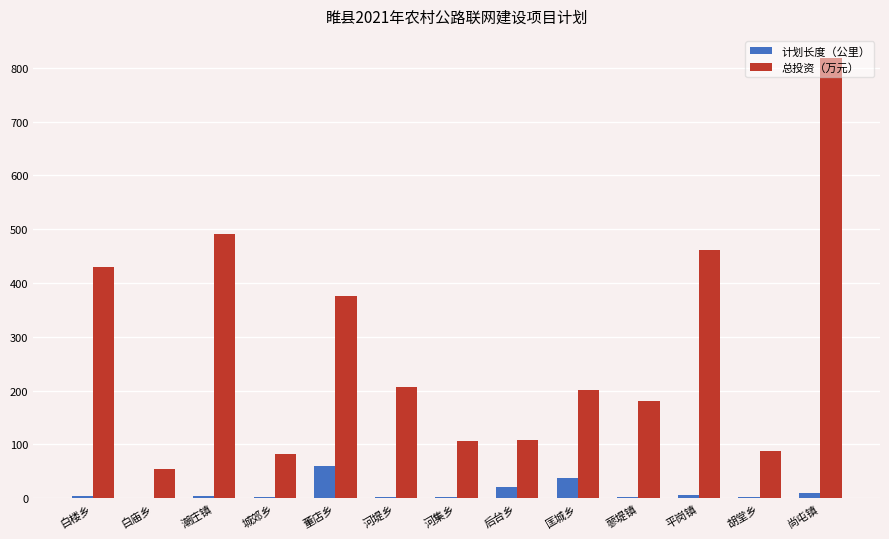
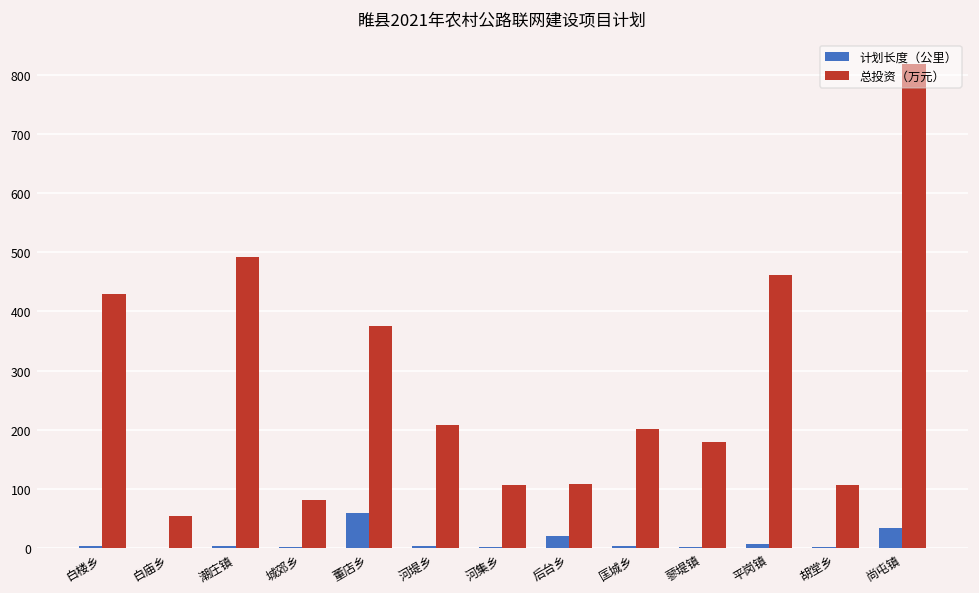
  {
    "计划长度（公里）": {
      "董店乡": 60,
      "后台乡": 20,
-     "匡城乡": 40,
+     "匡城乡": 0,
      "平岗镇": 10,
-     "尚屯镇": 10
+     "尚屯镇": 30
    },
    "总投资（万元）": {
      "白楼乡": 430,
      "白庙乡": 50,
      "潮庄镇": 490,
      "城郊乡": 80,
      "董店乡": 380,
      "河堤乡": 210,
      "河集乡": 110,
      "后台乡": 110,
      "匡城乡": 200,
      "蓼堤镇": 180,
      "平岗镇": 460,
-     "胡堂乡": 90
+     "胡堂乡": 110
    }
  }
